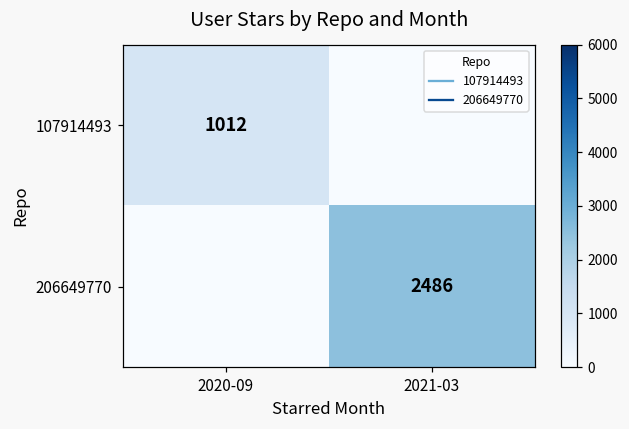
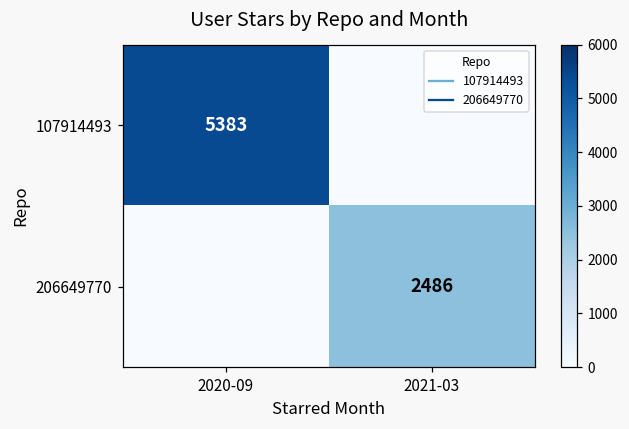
  {
    "107914493": {
-     "2020-09": 1012
+     "2020-09": 5383
    },
    "206649770": {
      "2021-03": 2486
    }
  }
